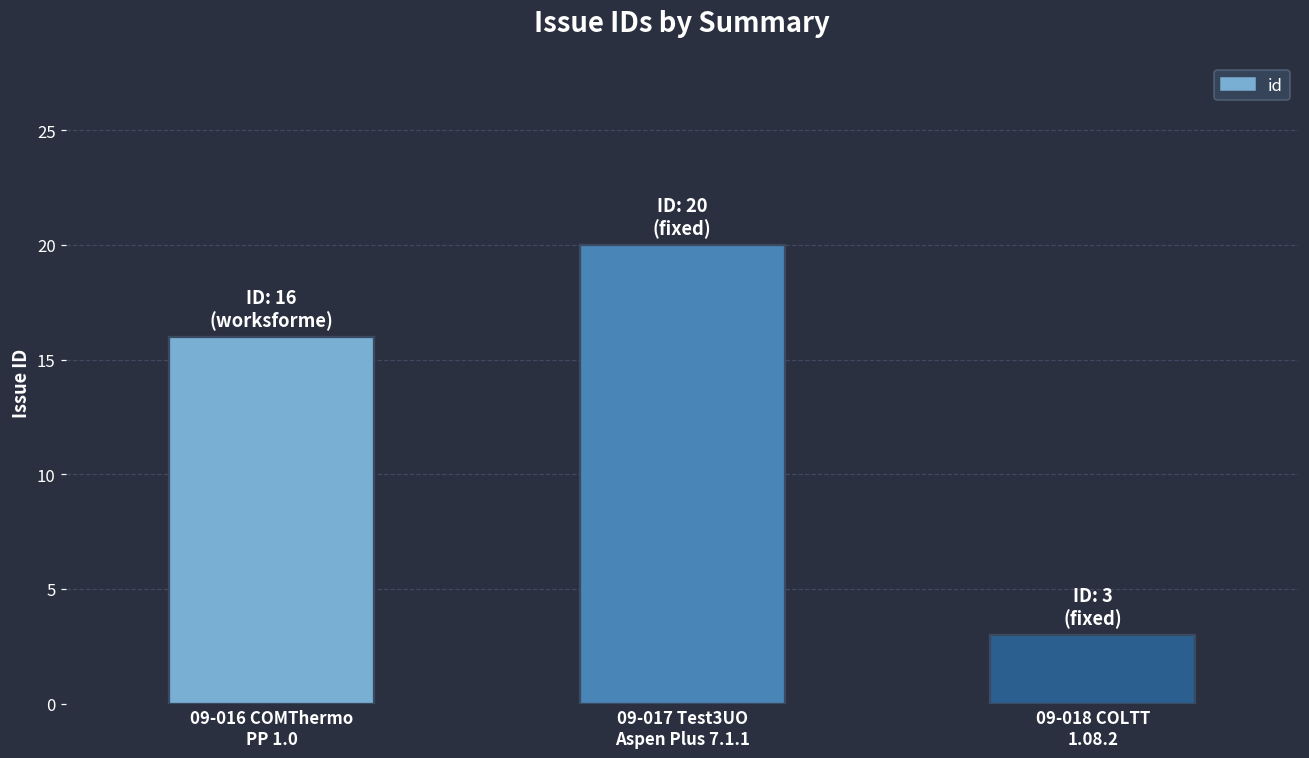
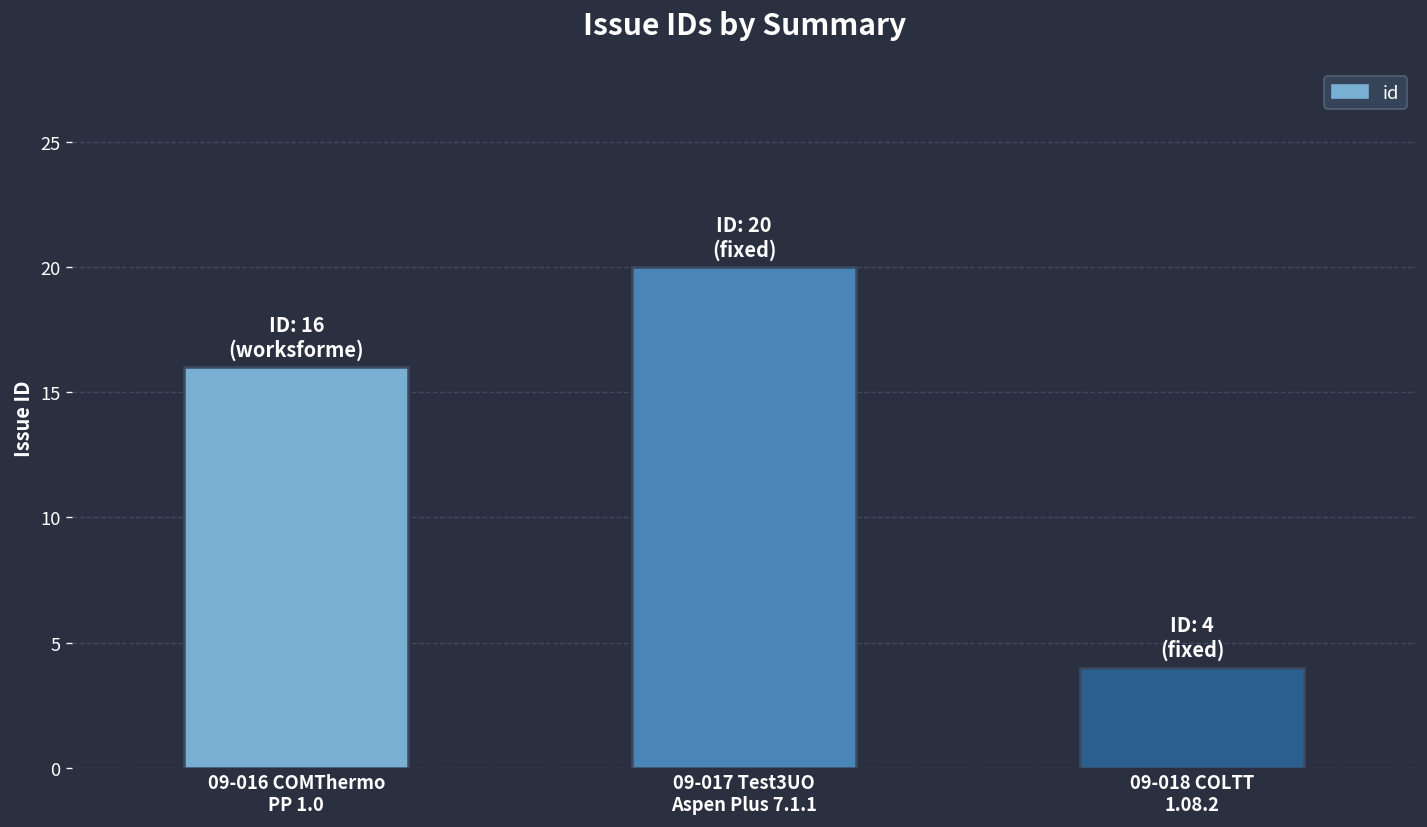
  {
    "09-016 COMThermo PP 1.0": 16,
    "09-017 Test3UO Aspen Plus 7.1.1": 20,
-   "09-018 COLTT 1.08.2": 3
+   "09-018 COLTT 1.08.2": 4
  }
